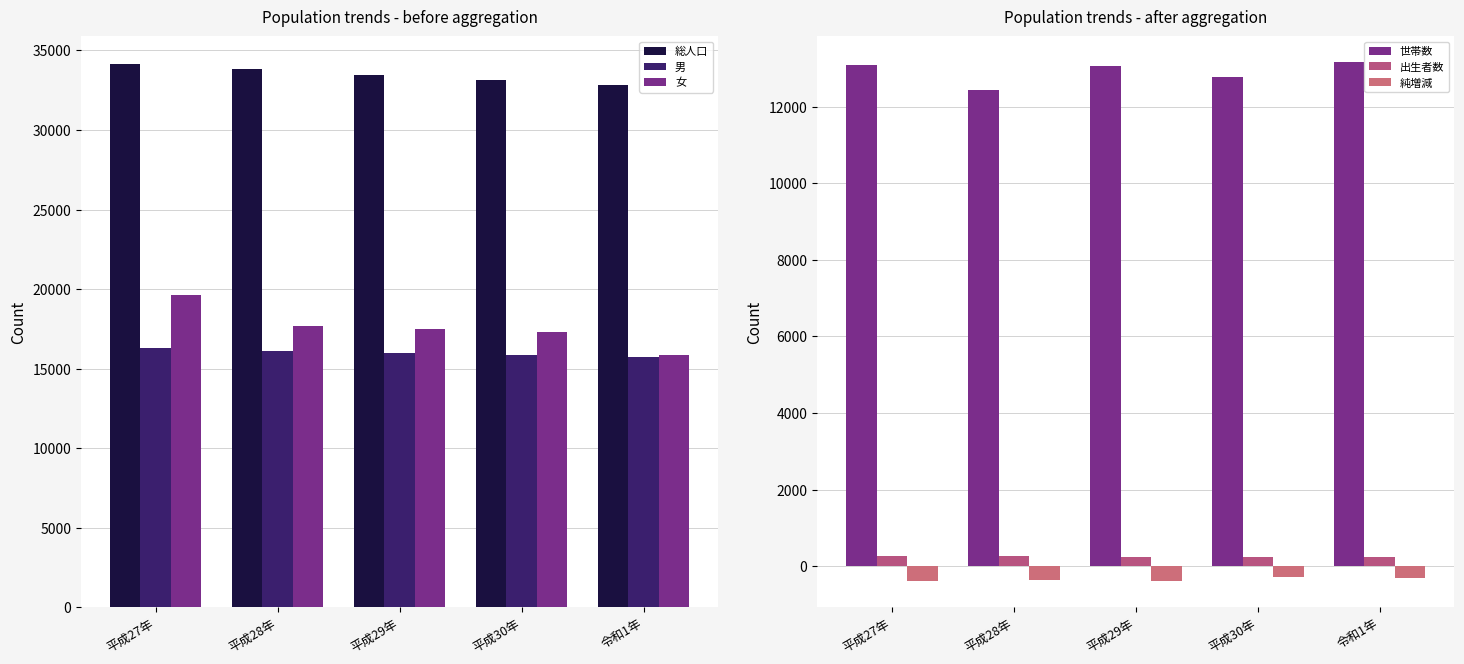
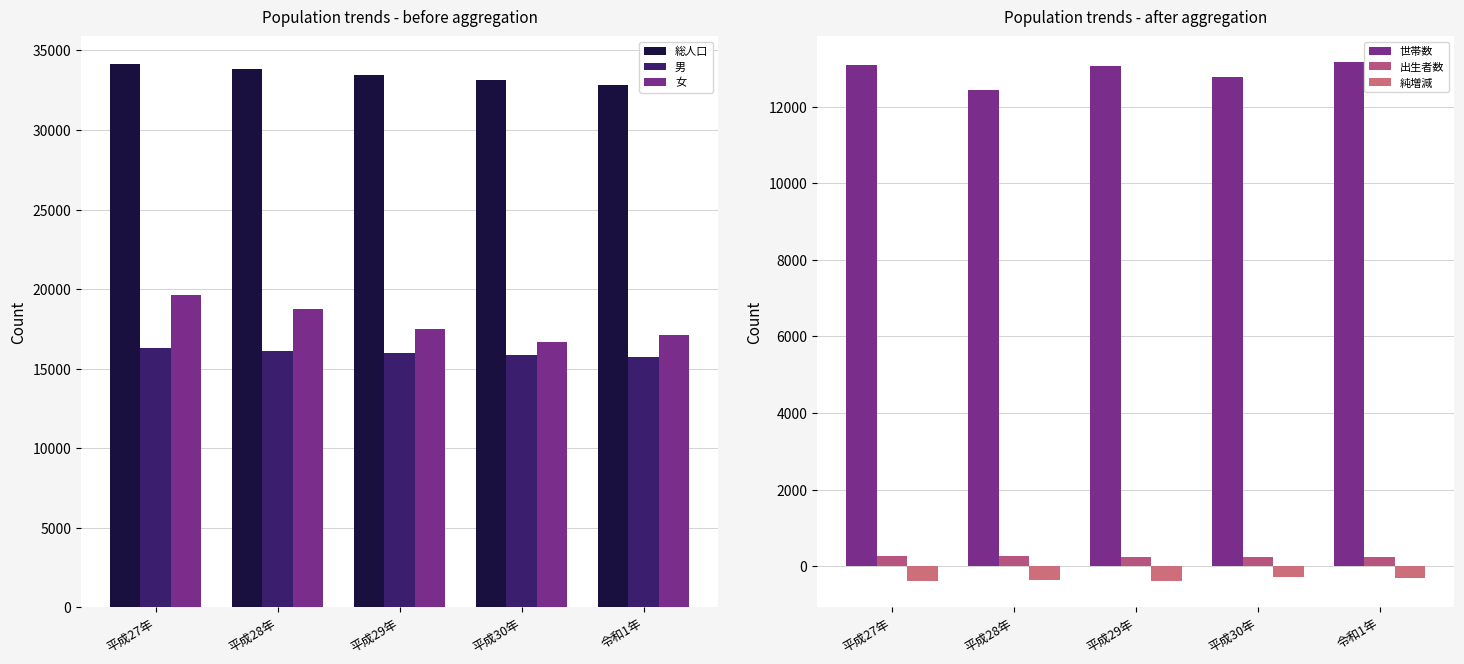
  {
    "Population trends - before aggregation": {
      "女": {
        "平成27年": 19600,
-       "平成28年": 17700,
+       "平成28年": 18800,
        "平成29年": 17500,
-       "平成30年": 17300,
-       "令和1年": 15900
+       "平成30年": 16600,
+       "令和1年": 17100
      }
    },
    "Population trends - after aggregation": {
      "世帯数": {
        "平成27年": 13100,
        "平成28年": 12400,
        "平成29年": 13100,
        "平成30年": 12800,
        "令和1年": 13200
      }
    }
  }
